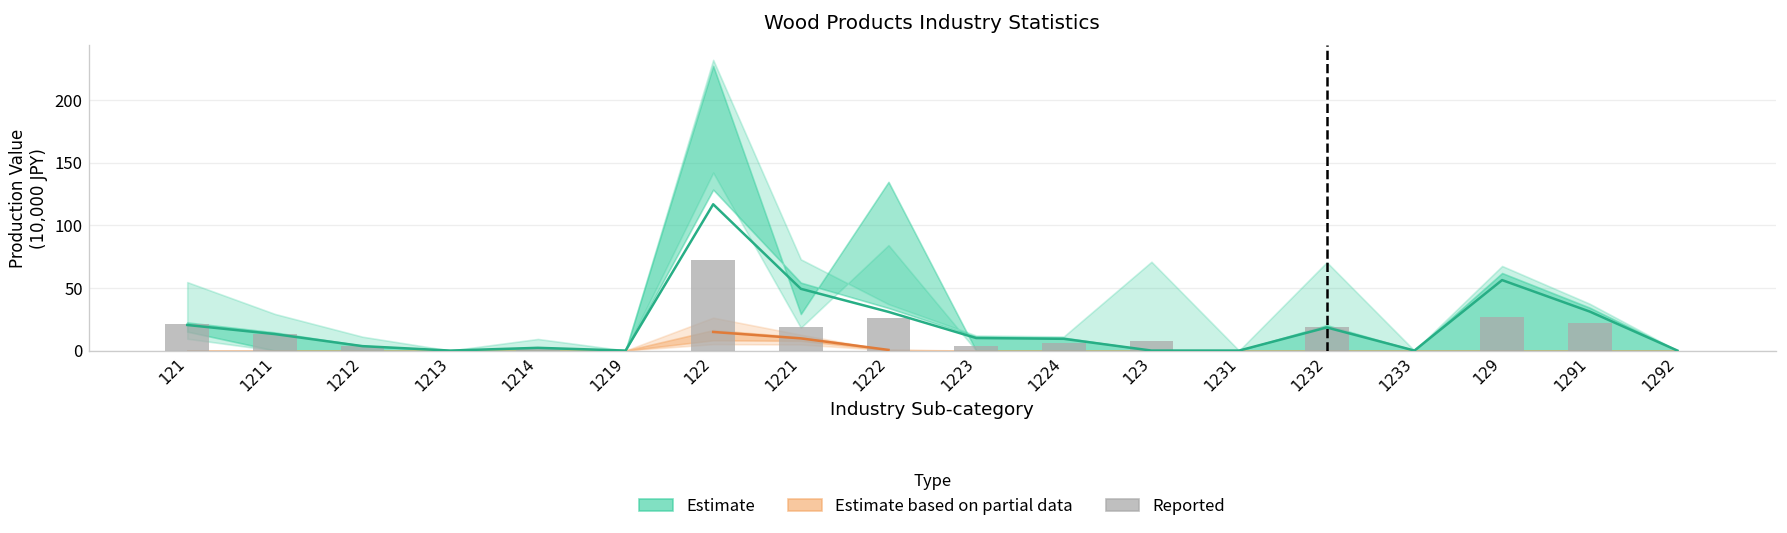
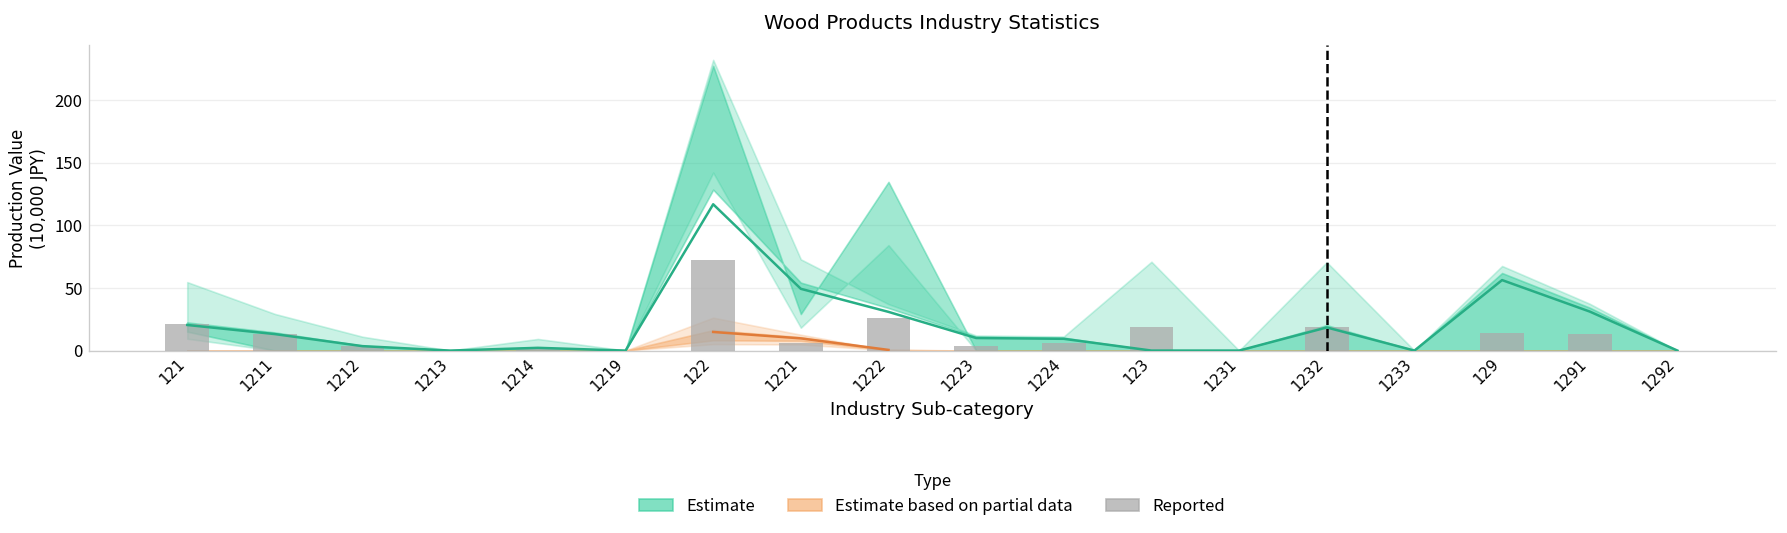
  {
    "Reported": {
      "121": 21,
      "1211": 13,
      "1212": 4,
      "1213": 0,
      "1219": 0,
      "122": 72,
-     "1221": 18,
+     "1221": 6,
      "1222": 26,
      "1223": 4,
      "1224": 6,
-     "123": 8,
+     "123": 19,
      "1231": 0,
      "1232": 18,
      "1233": 0,
-     "129": 27,
-     "1291": 22,
+     "129": 14,
+     "1291": 13,
      "1292": 0
    }
  }
